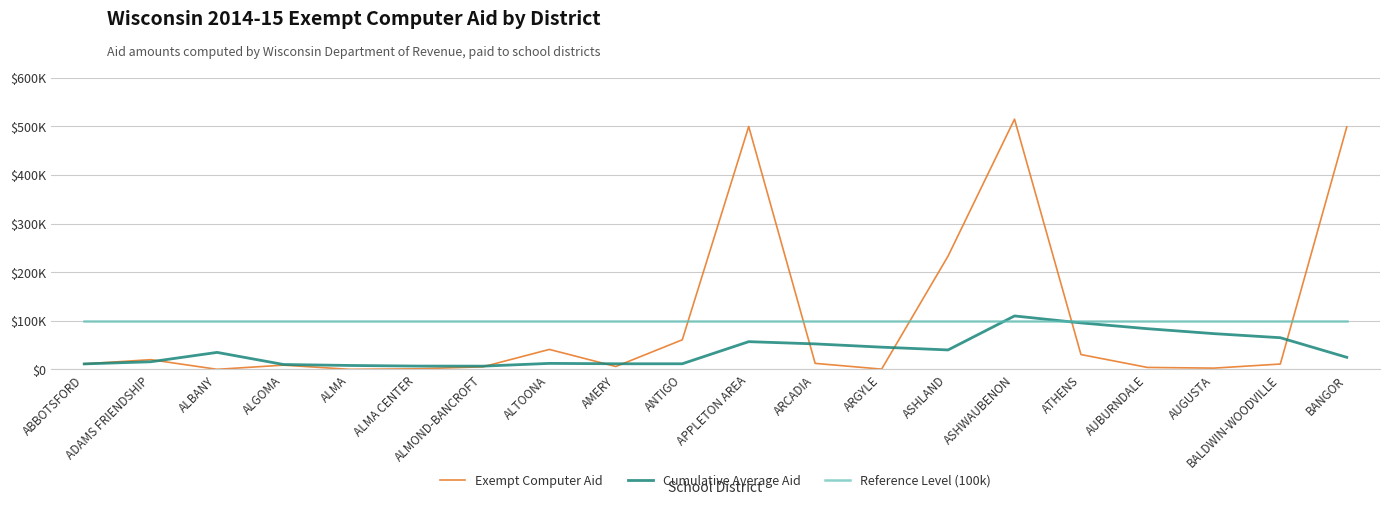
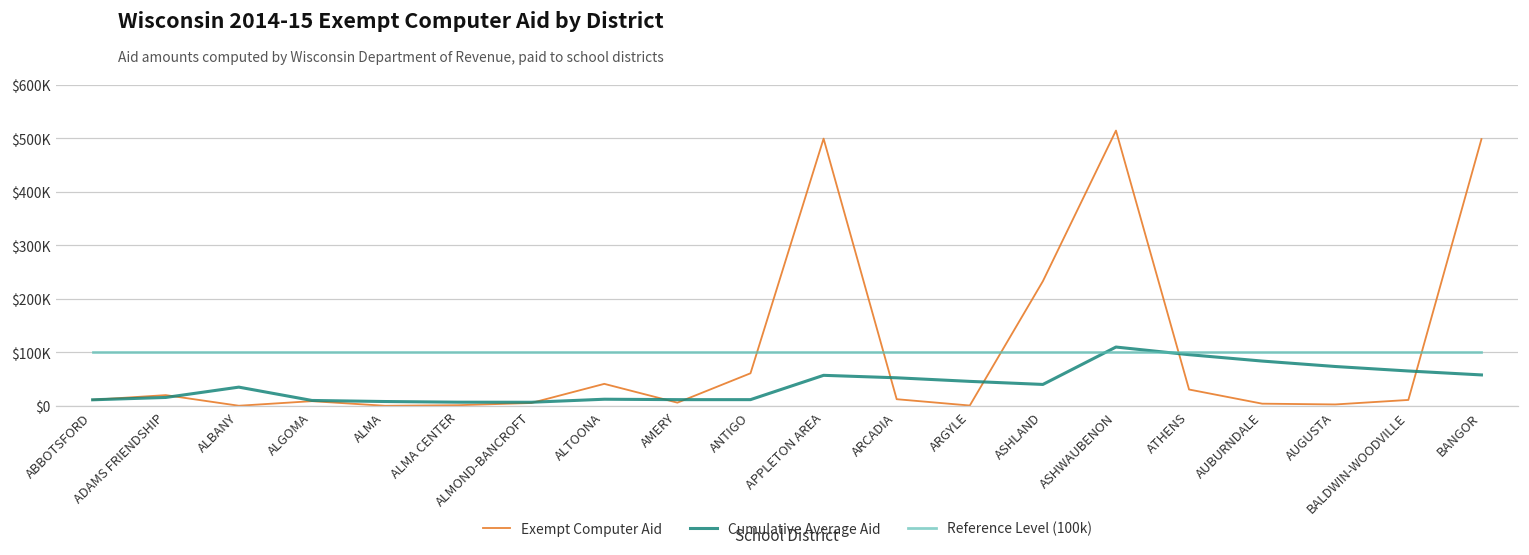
  {
    "Exempt Computer Aid": {
      "ALBANY": "$0",
      "ALMA": "$0",
      "ALMA CENTER": "$0",
      "ALTOONA": "$40000",
      "AMERY": "$10000",
      "ANTIGO": "$60000",
      "APPLETON AREA": "$500000",
      "ARCADIA": "$10000",
      "ARGYLE": "$0",
      "ASHLAND": "$230000",
      "ASHWAUBENON": "$510000",
      "ATHENS": "$30000",
      "AUBURNDALE": "$0",
      "AUGUSTA": "$0",
      "BALDWIN-WOODVILLE": "$10000",
      "BANGOR": "$500000"
    },
    "Cumulative Average Aid": {
      "ALBANY": "$40000",
      "ALMA": "$10000",
      "ALMA CENTER": "$10000",
      "ALTOONA": "$10000",
      "AMERY": "$10000",
      "ANTIGO": "$10000",
      "APPLETON AREA": "$60000",
      "ARCADIA": "$50000",
      "ARGYLE": "$50000",
      "ASHLAND": "$40000",
      "ASHWAUBENON": "$110000",
      "AUBURNDALE": "$80000",
      "AUGUSTA": "$70000",
      "BALDWIN-WOODVILLE": "$70000",
-     "BANGOR": "$30000"
+     "BANGOR": "$60000"
    },
    "Reference Level (100k)": {
      "ABBOTSFORD": "$100000",
      "ADAMS FRIENDSHIP": "$100000",
      "ALBANY": "$100000",
      "ALGOMA": "$100000",
      "ALMA": "$100000",
      "ALMA CENTER": "$100000",
      "ALMOND-BANCROFT": "$100000",
      "ALTOONA": "$100000",
      "AMERY": "$100000",
      "ANTIGO": "$100000",
      "APPLETON AREA": "$100000",
      "ARCADIA": "$100000",
      "ARGYLE": "$100000",
      "ASHLAND": "$100000",
      "ASHWAUBENON": "$100000",
      "AUBURNDALE": "$100000",
      "AUGUSTA": "$100000",
      "BALDWIN-WOODVILLE": "$100000",
      "BANGOR": "$100000"
    }
  }
